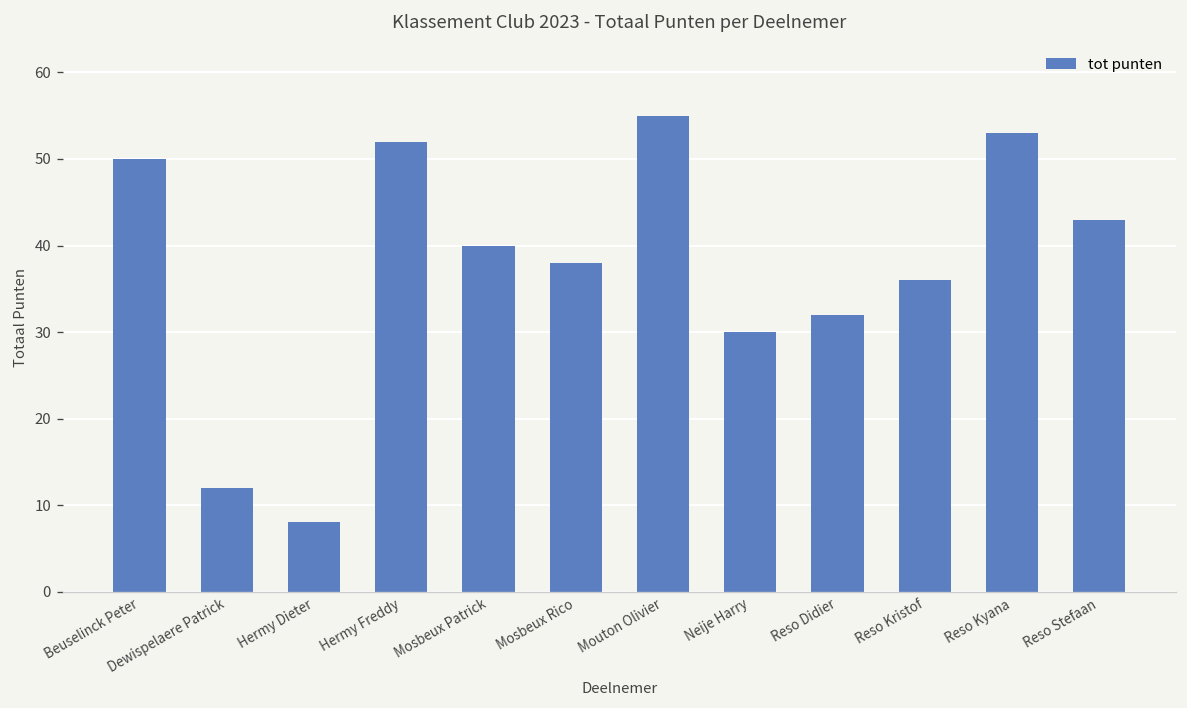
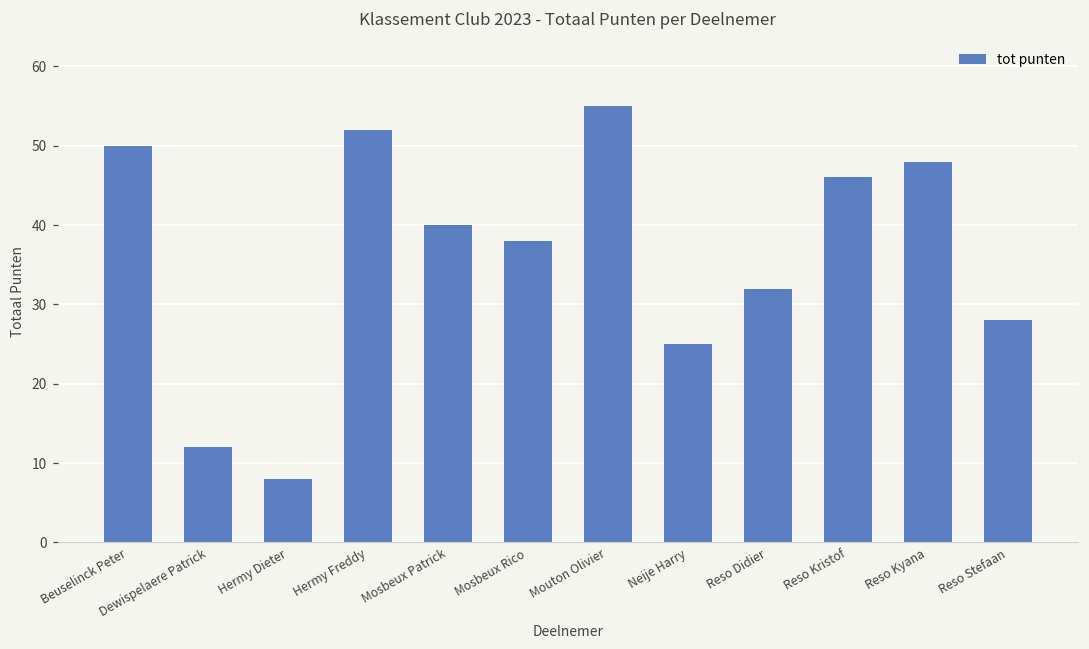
  {
    "Beuselinck Peter": 50,
    "Dewispelaere Patrick": 12,
    "Hermy Dieter": 8,
    "Hermy Freddy": 52,
    "Mosbeux Patrick": 40,
    "Mosbeux Rico": 38,
    "Mouton Olivier": 55,
-   "Neije Harry": 30,
+   "Neije Harry": 25,
    "Reso Didier": 32,
-   "Reso Kristof": 36,
-   "Reso Kyana": 53,
-   "Reso Stefaan": 43
+   "Reso Kristof": 46,
+   "Reso Kyana": 48,
+   "Reso Stefaan": 28
  }
